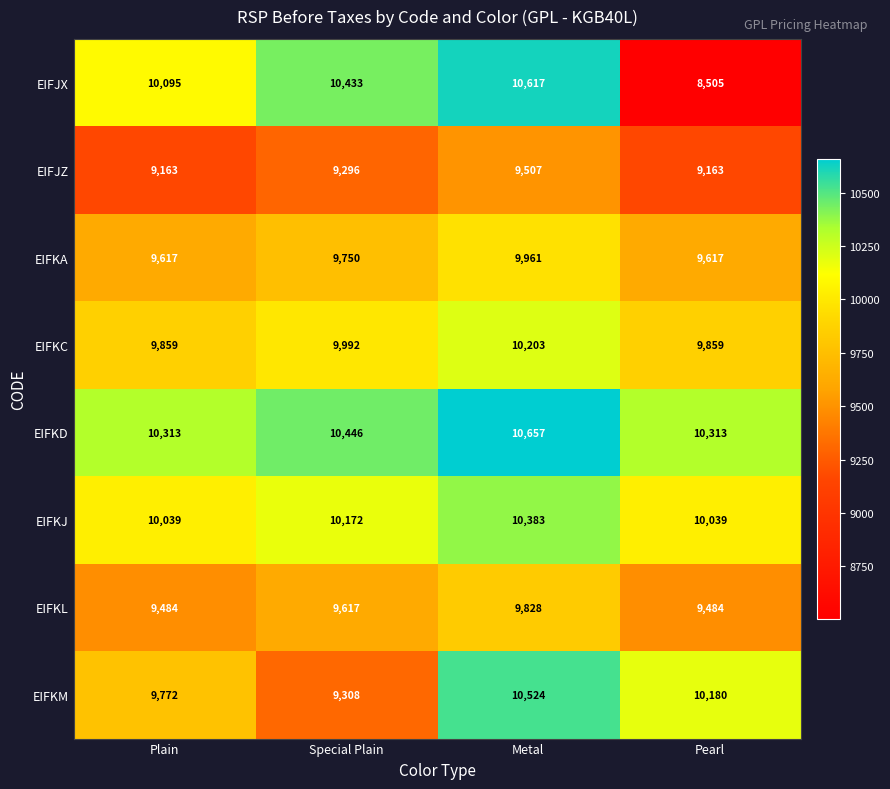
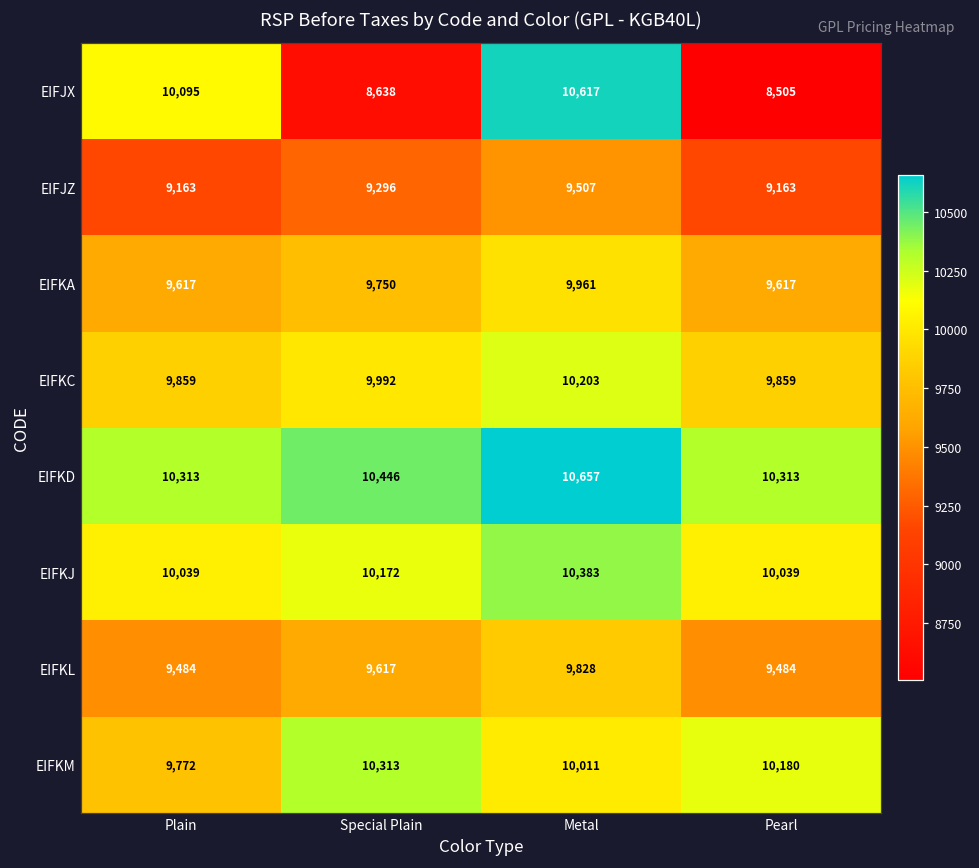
  {
    "EIFJX": {
      "Plain": "10,095",
-     "Special Plain": "10,433",
+     "Special Plain": "8,638",
      "Metal": "10,617",
      "Pearl": "8,505"
    },
    "EIFJZ": {
      "Plain": "9,163",
      "Special Plain": "9,296",
      "Metal": "9,507",
      "Pearl": "9,163"
    },
    "EIFKA": {
      "Plain": "9,617",
      "Special Plain": "9,750",
      "Metal": "9,961",
      "Pearl": "9,617"
    },
    "EIFKC": {
      "Plain": "9,859",
      "Special Plain": "9,992",
      "Metal": "10,203",
      "Pearl": "9,859"
    },
    "EIFKD": {
      "Plain": "10,313",
      "Special Plain": "10,446",
      "Metal": "10,657",
      "Pearl": "10,313"
    },
    "EIFKJ": {
      "Plain": "10,039",
      "Special Plain": "10,172",
      "Metal": "10,383",
      "Pearl": "10,039"
    },
    "EIFKL": {
      "Plain": "9,484",
      "Special Plain": "9,617",
      "Metal": "9,828",
      "Pearl": "9,484"
    },
    "EIFKM": {
      "Plain": "9,772",
-     "Special Plain": "9,308",
-     "Metal": "10,524",
+     "Special Plain": "10,313",
+     "Metal": "10,011",
      "Pearl": "10,180"
    }
  }
